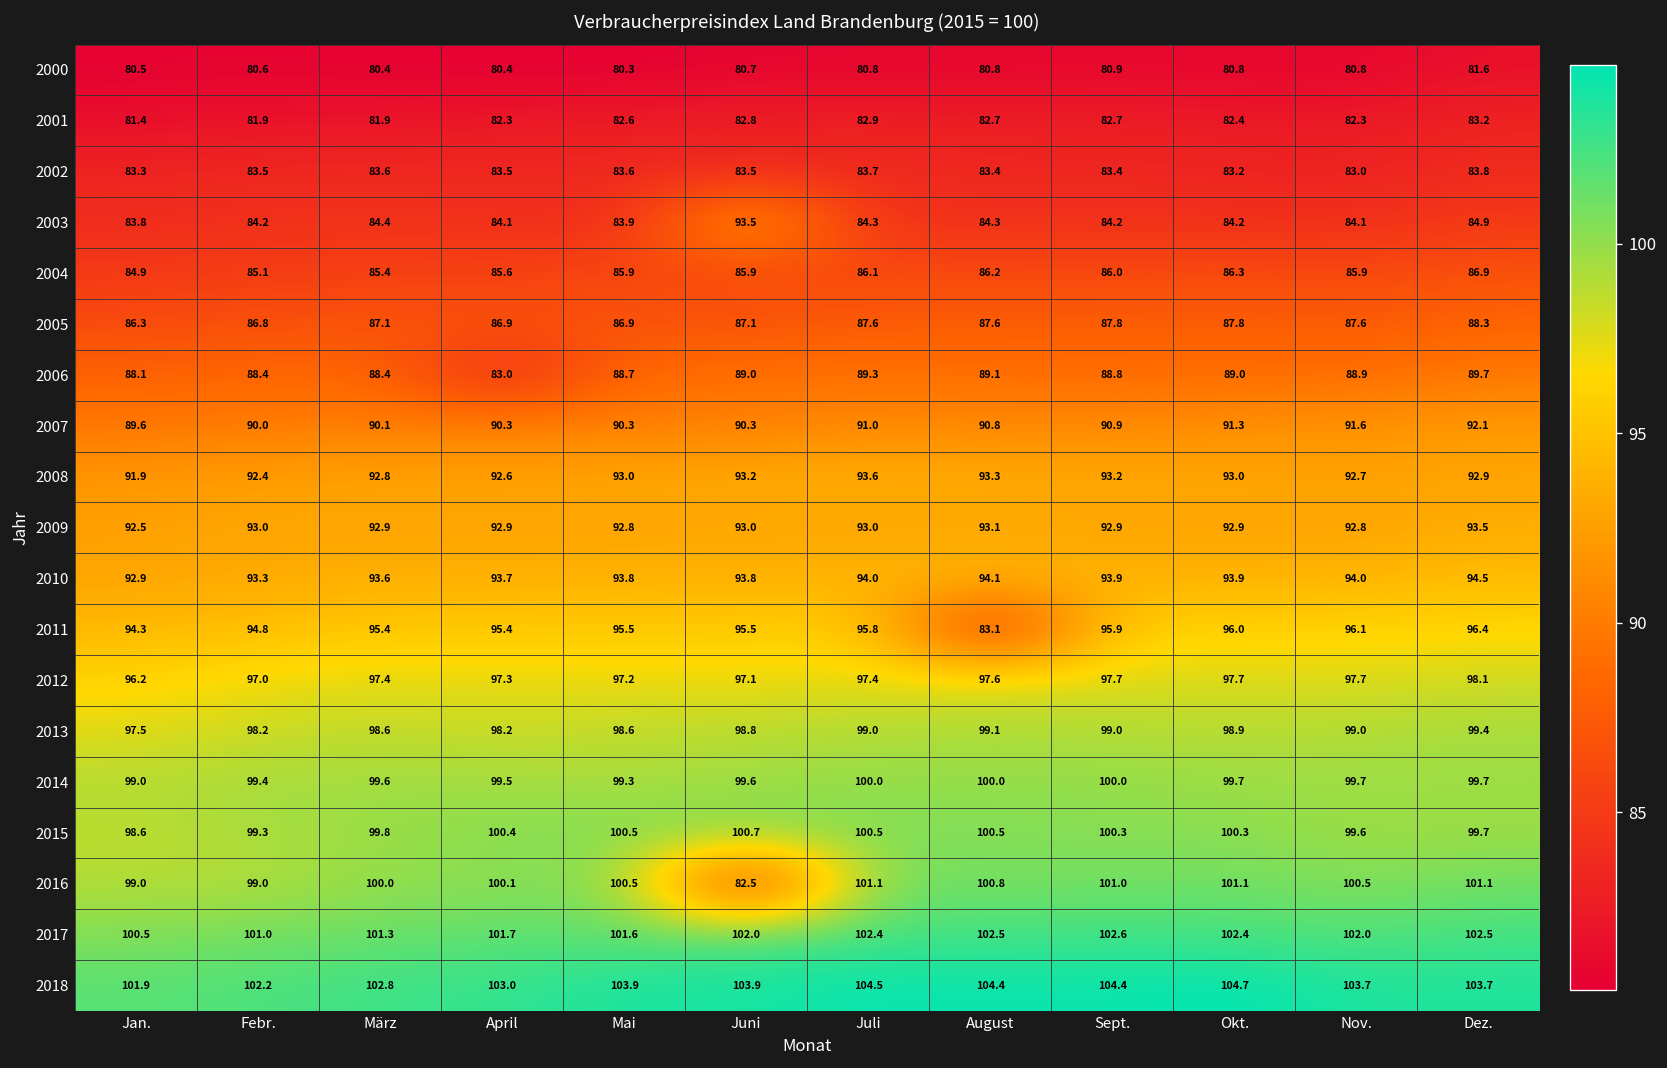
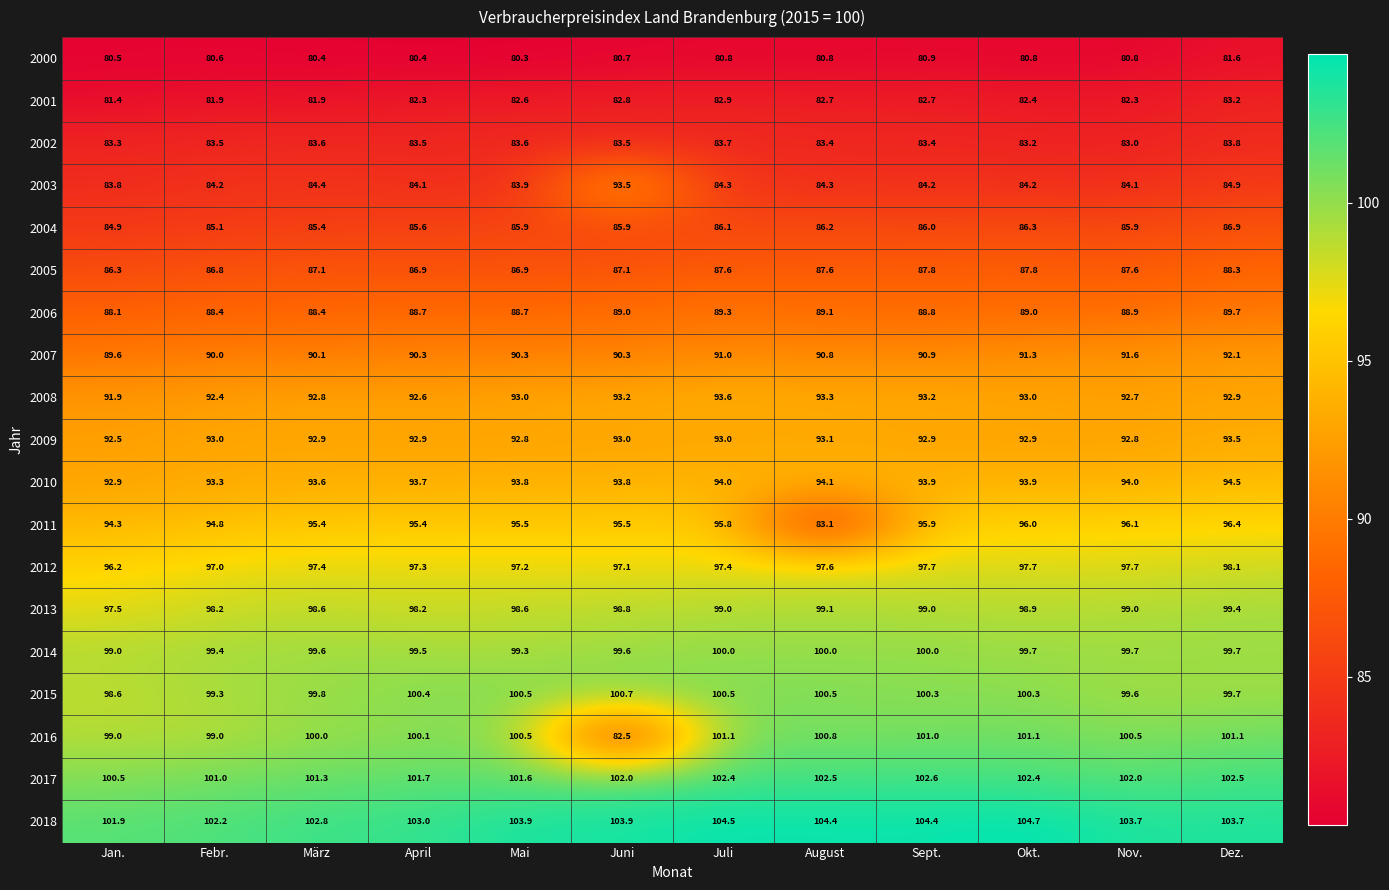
  {
    "2006": {
      "Jan.": 88.1,
      "Febr.": 88.4,
      "März": 88.4,
-     "April": 83.0,
+     "April": 88.7,
      "Mai": 88.7,
      "Juni": 89.0,
      "Juli": 89.3,
      "August": 89.1,
      "Sept.": 88.8,
      "Okt.": 89.0,
      "Nov.": 88.9,
      "Dez.": 89.7
    }
  }
